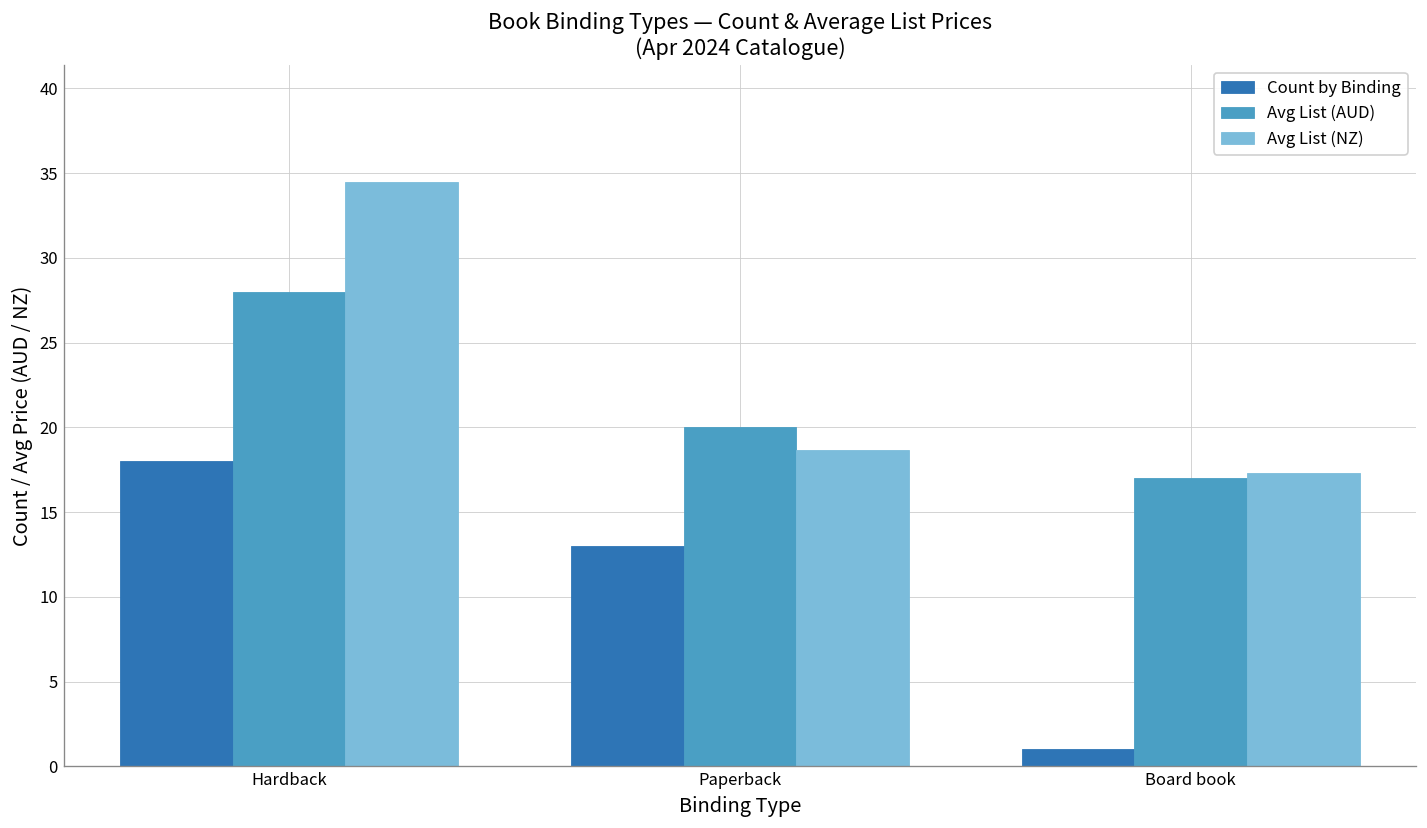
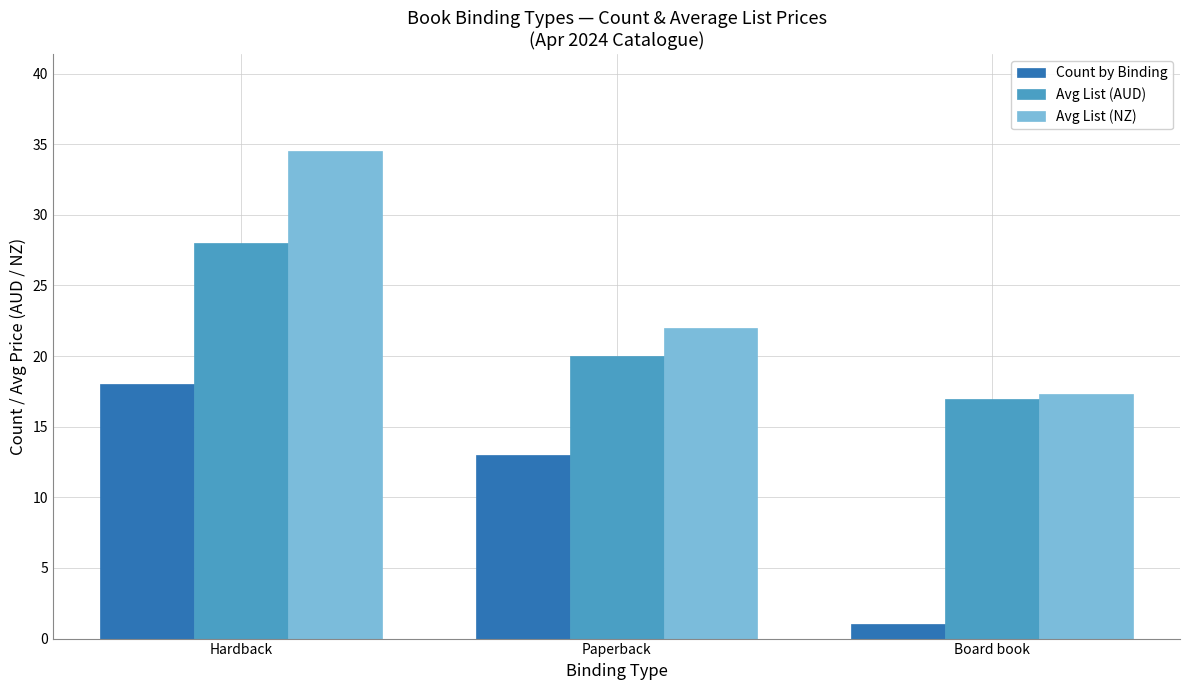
  {
    "Avg List (NZ)": {
      "Hardback": 34.5,
-     "Paperback": 18.7,
+     "Paperback": 22.0,
      "Board book": 17.3
    }
  }
